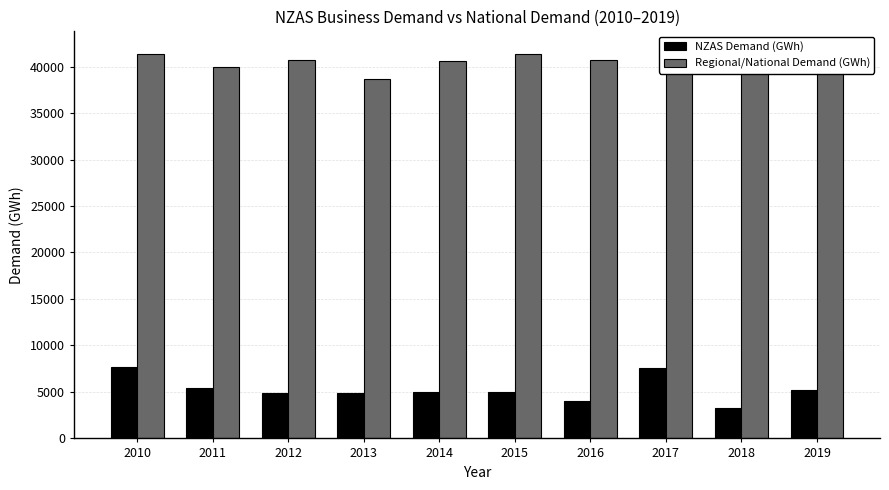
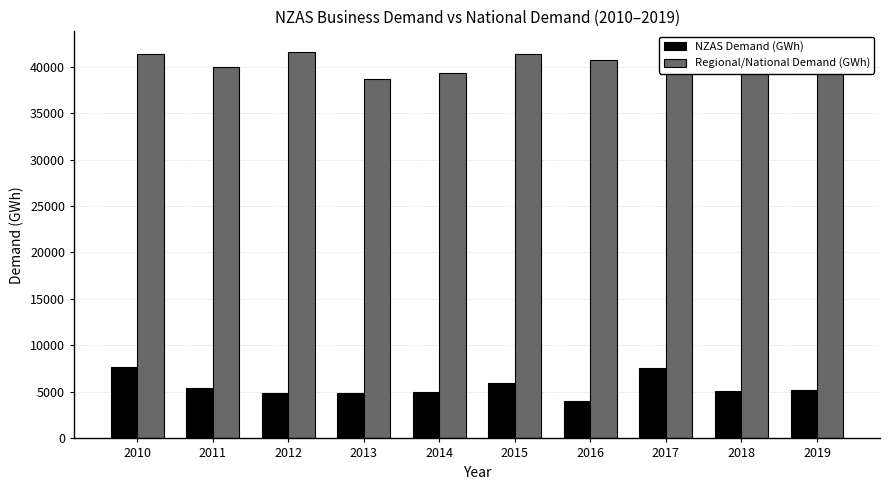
  {
    "NZAS Demand (GWh)": {
      "2010": 8000,
      "2011": 5000,
      "2012": 5000,
      "2013": 5000,
      "2014": 5000,
-     "2015": 5000,
+     "2015": 6000,
      "2016": 4000,
      "2017": 8000,
-     "2018": 3000,
+     "2018": 5000,
      "2019": 5000
    },
    "Regional/National Demand (GWh)": {
      "2010": 41000,
      "2011": 40000,
-     "2012": 41000,
+     "2012": 42000,
      "2013": 39000,
-     "2014": 41000,
+     "2014": 39000,
      "2015": 41000,
      "2016": 41000
    }
  }
